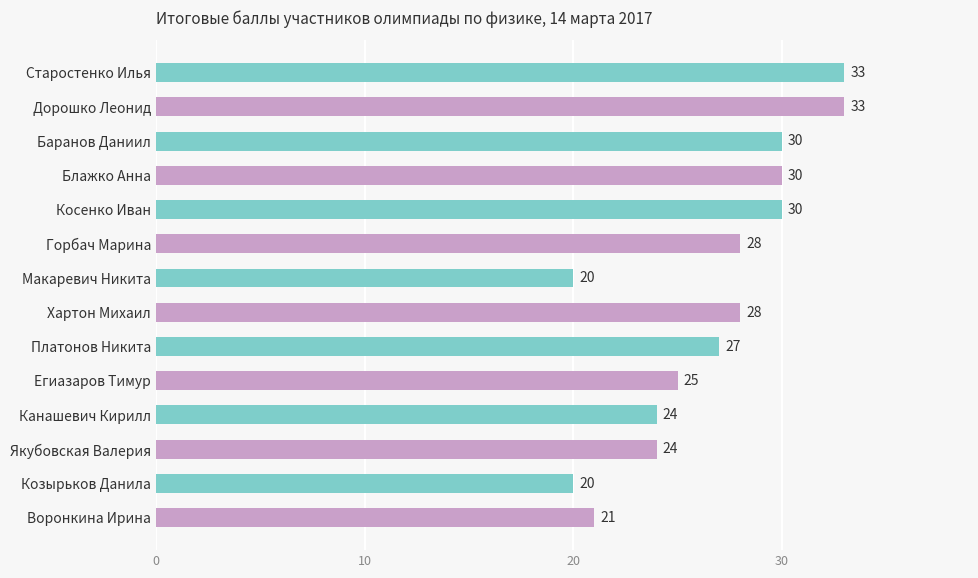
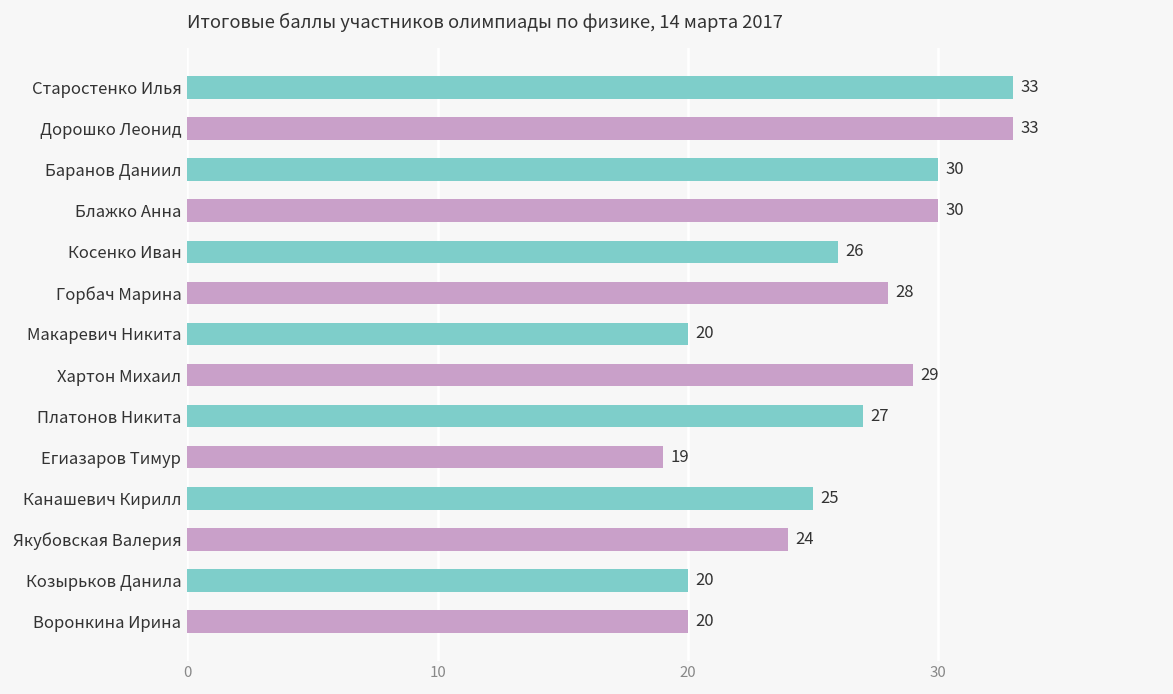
  {
    "Старостенко Илья": 33,
    "Дорошко Леонид": 33,
    "Баранов Даниил": 30,
    "Блажко Анна": 30,
-   "Косенко Иван": 30,
+   "Косенко Иван": 26,
    "Горбач Марина": 28,
    "Макаревич Никита": 20,
-   "Хартон Михаил": 28,
+   "Хартон Михаил": 29,
    "Платонов Никита": 27,
-   "Егиазаров Тимур": 25,
-   "Канашевич Кирилл": 24,
+   "Егиазаров Тимур": 19,
+   "Канашевич Кирилл": 25,
    "Якубовская Валерия": 24,
    "Козырьков Данила": 20,
-   "Воронкина Ирина": 21
+   "Воронкина Ирина": 20
  }
